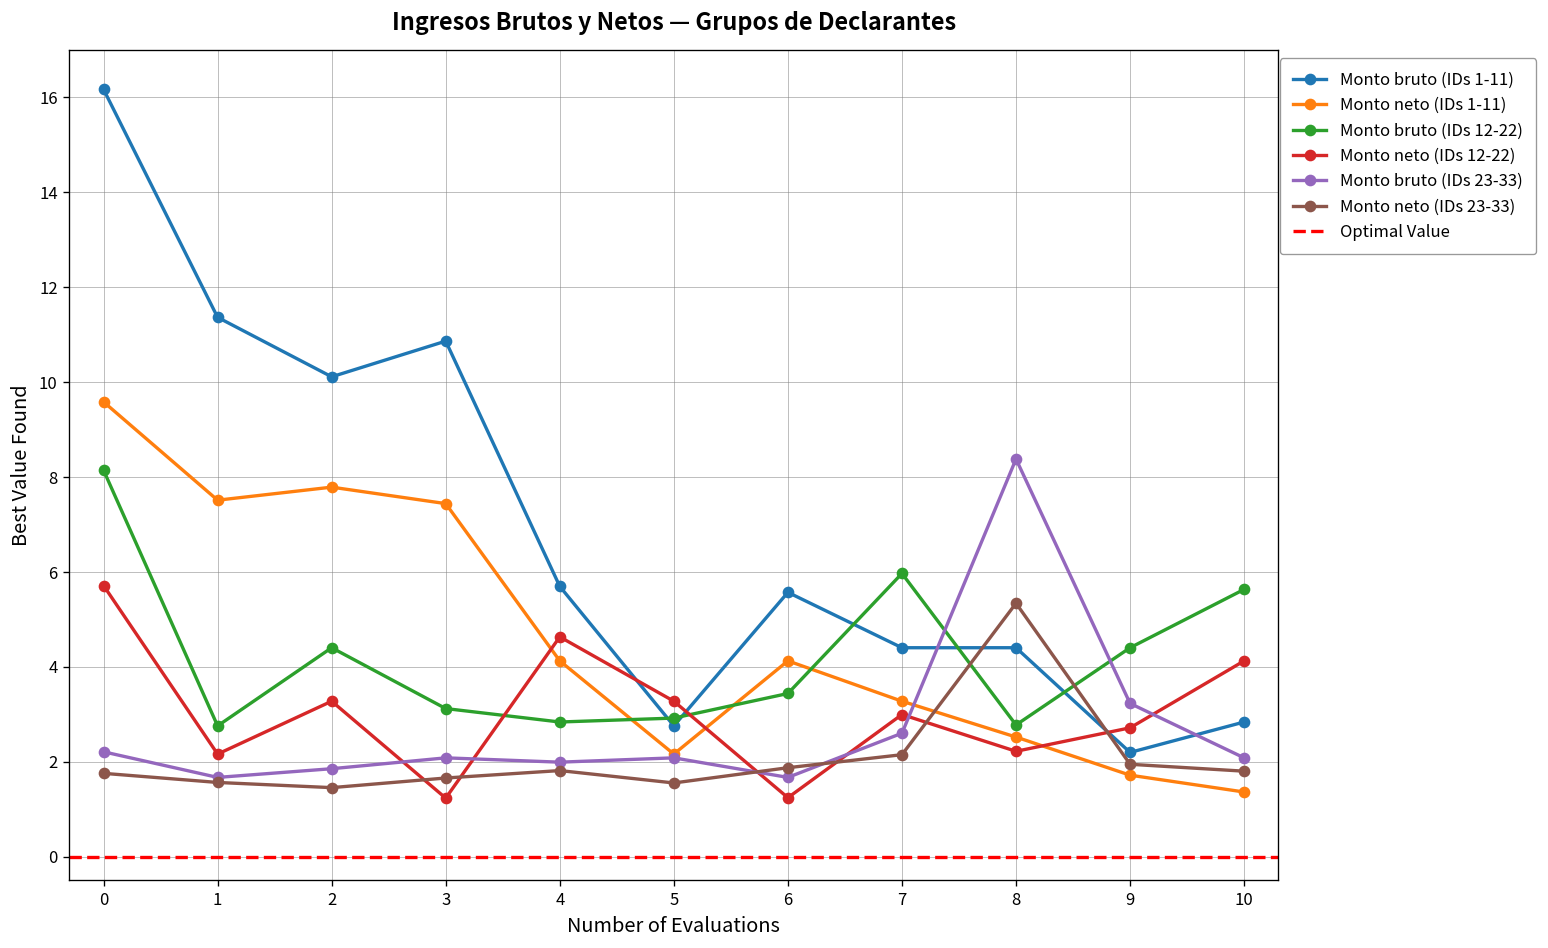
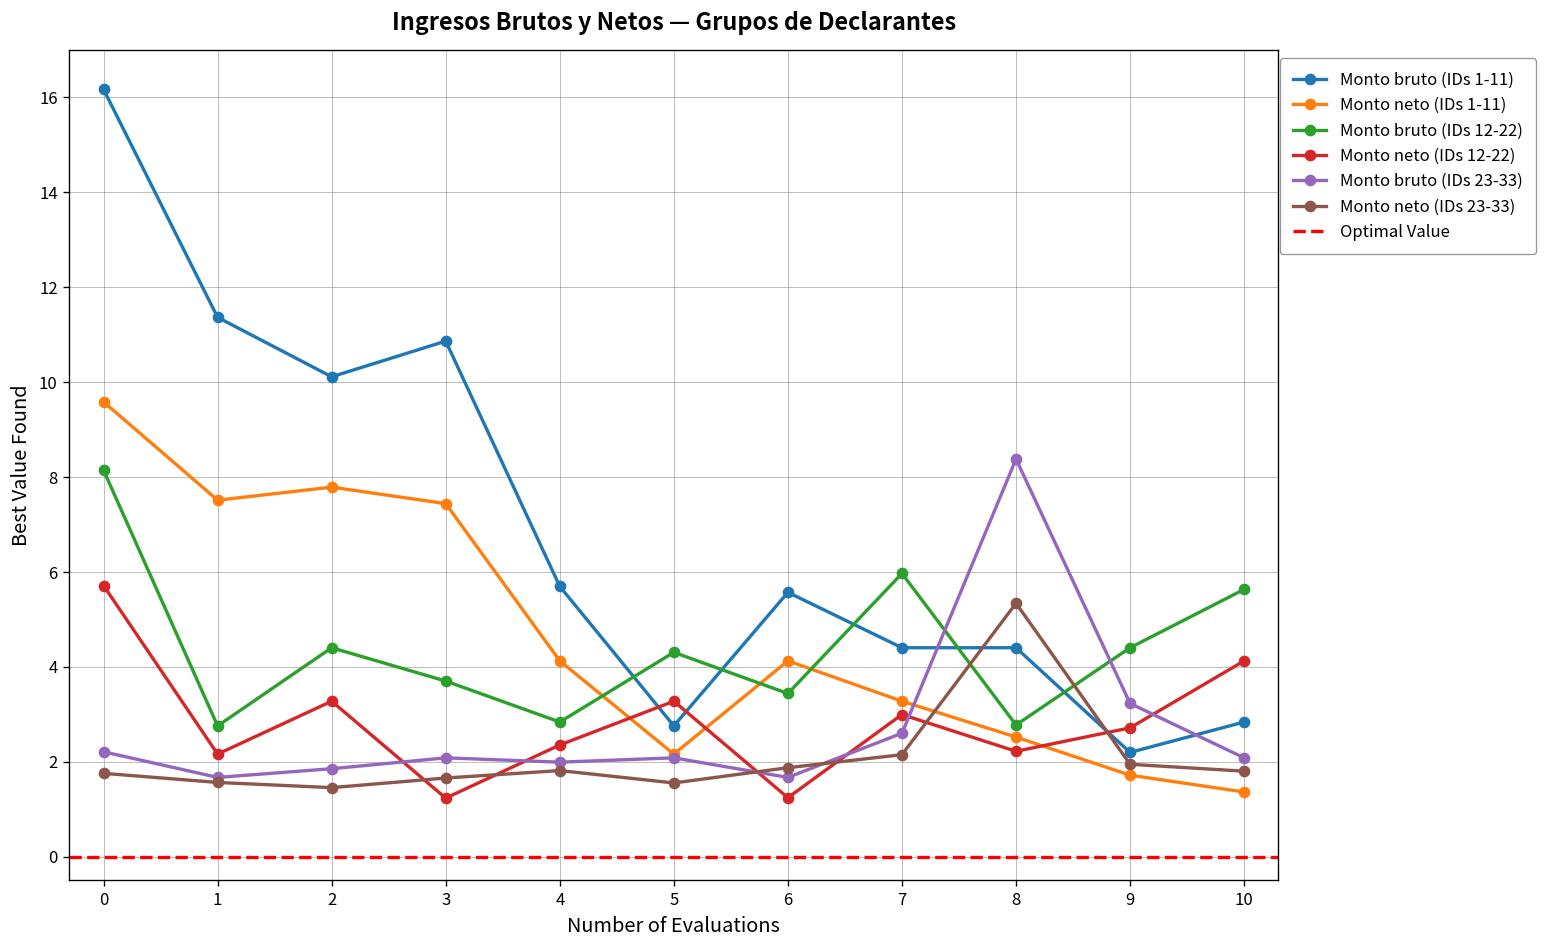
  {
    "Monto bruto (IDs 1-11)": {
      "0": 16.2,
      "1": 11.4,
      "2": 10.1,
      "3": 10.9,
      "4": 5.7,
      "5": 2.8,
      "6": 5.6,
      "7": 4.4,
      "8": 4.4,
      "9": 2.2,
      "10": 2.8
    },
    "Monto neto (IDs 1-11)": {
      "0": 9.6,
      "1": 7.5,
      "2": 7.8,
      "3": 7.4,
      "4": 4.1,
      "5": 2.2,
      "6": 4.1,
      "7": 3.3,
      "8": 2.5,
      "9": 1.7,
      "10": 1.4
    },
    "Monto bruto (IDs 12-22)": {
      "0": 8.1,
      "1": 2.8,
      "2": 4.4,
-     "3": 3.1,
+     "3": 3.7,
      "4": 2.8,
-     "5": 2.9,
+     "5": 4.3,
      "6": 3.4,
      "7": 6.0,
      "8": 2.8,
      "9": 4.4,
      "10": 5.6
    },
    "Monto neto (IDs 12-22)": {
      "0": 5.7,
      "1": 2.2,
      "2": 3.3,
      "3": 1.2,
-     "4": 4.6,
+     "4": 2.4,
      "5": 3.3,
      "6": 1.2,
      "7": 3.0,
      "8": 2.2,
      "9": 2.7,
      "10": 4.1
    },
    "Monto bruto (IDs 23-33)": {
      "0": 2.2,
      "1": 1.7,
      "2": 1.9,
      "3": 2.1,
      "4": 2.0,
      "5": 2.1,
      "6": 1.7,
      "7": 2.6,
      "8": 8.4,
      "9": 3.2,
      "10": 2.1
    },
    "Monto neto (IDs 23-33)": {
      "0": 1.8,
      "1": 1.6,
      "2": 1.5,
      "3": 1.7,
      "4": 1.8,
      "5": 1.6,
      "6": 1.9,
      "7": 2.2,
      "8": 5.3,
      "9": 1.9,
      "10": 1.8
    }
  }
